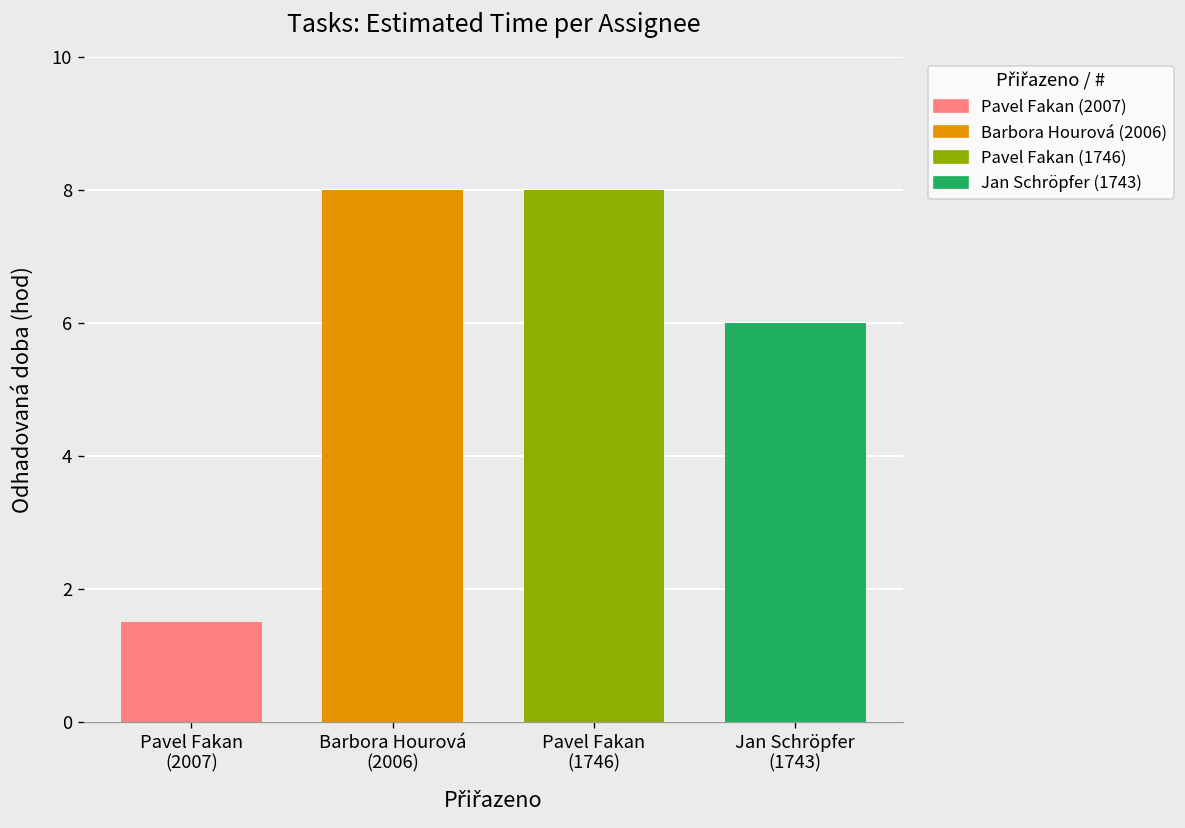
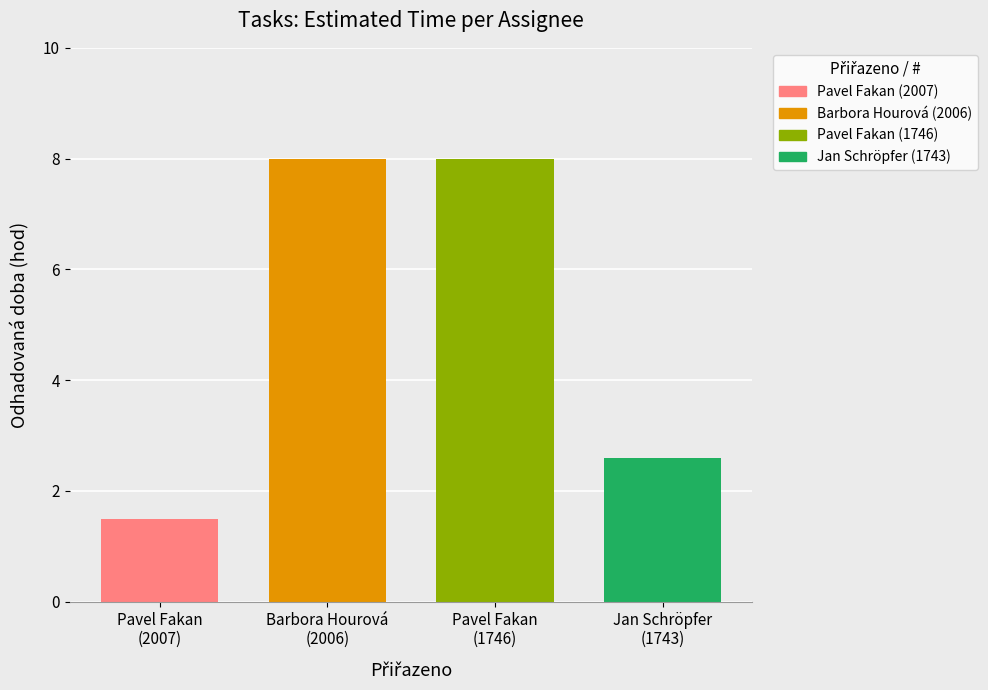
  {
    "Pavel Fakan (2007)": 1.5,
    "Barbora Hourová (2006)": 8.0,
    "Pavel Fakan (1746)": 8.0,
-   "Jan Schröpfer (1743)": 6.0
+   "Jan Schröpfer (1743)": 2.6
  }
